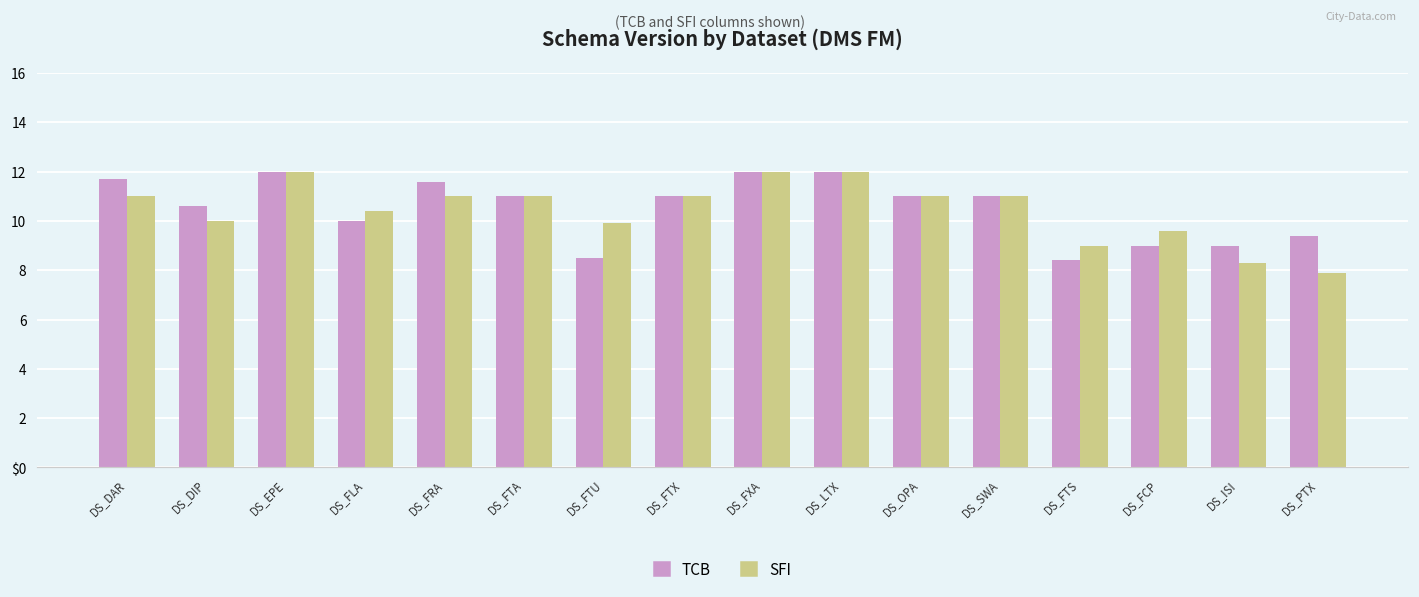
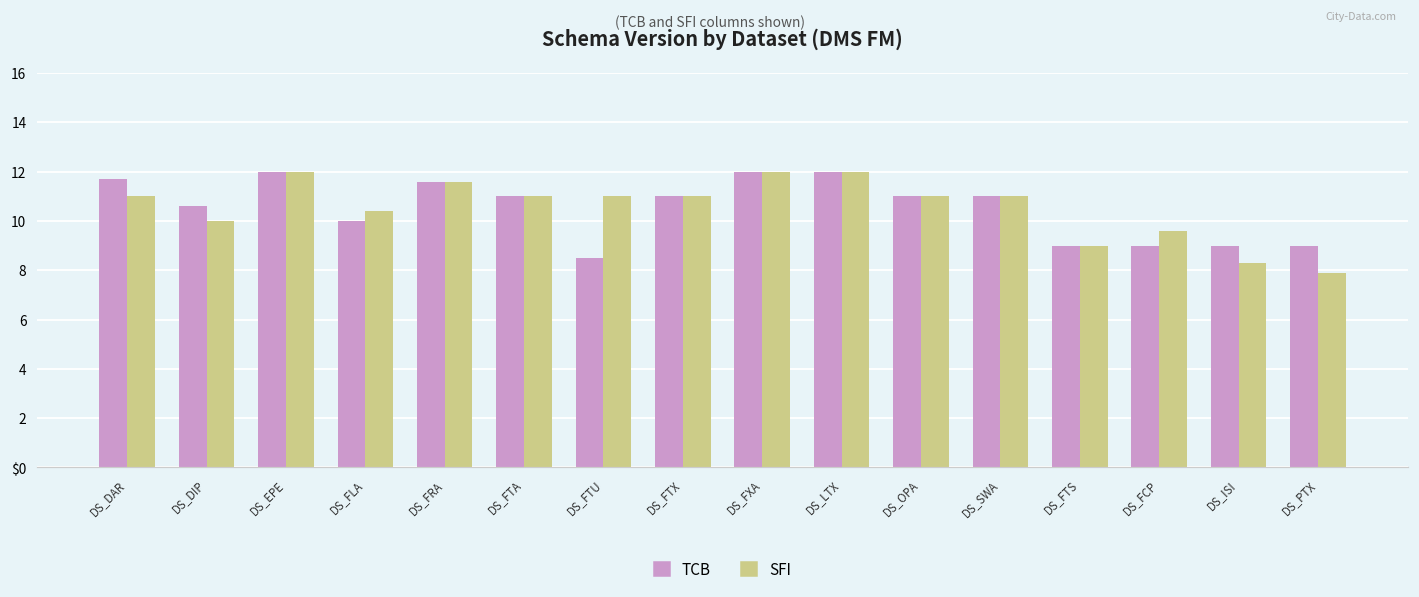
  {
    "TCB": {
      "DS_DAR": 11.7,
      "DS_DIP": 10.6,
      "DS_EPE": 12.0,
      "DS_FLA": 10.0,
      "DS_FRA": 11.6,
      "DS_FTA": 11.0,
      "DS_FTU": 8.5,
      "DS_FTX": 11.0,
      "DS_FXA": 12.0,
      "DS_LTX": 12.0,
      "DS_OPA": 11.0,
      "DS_SWA": 11.0,
-     "DS_FTS": 8.4,
+     "DS_FTS": 9.0,
      "DS_FCP": 9.0,
      "DS_ISI": 9.0,
-     "DS_PTX": 9.4
+     "DS_PTX": 9.0
    },
    "SFI": {
      "DS_DAR": 11.0,
      "DS_DIP": 10.0,
      "DS_EPE": 12.0,
      "DS_FLA": 10.4,
-     "DS_FRA": 11.0,
+     "DS_FRA": 11.6,
      "DS_FTA": 11.0,
-     "DS_FTU": 9.9,
+     "DS_FTU": 11.0,
      "DS_FTX": 11.0,
      "DS_FXA": 12.0,
      "DS_LTX": 12.0,
      "DS_OPA": 11.0,
      "DS_SWA": 11.0,
      "DS_FTS": 9.0,
      "DS_FCP": 9.6,
      "DS_ISI": 8.3,
      "DS_PTX": 7.9
    }
  }
